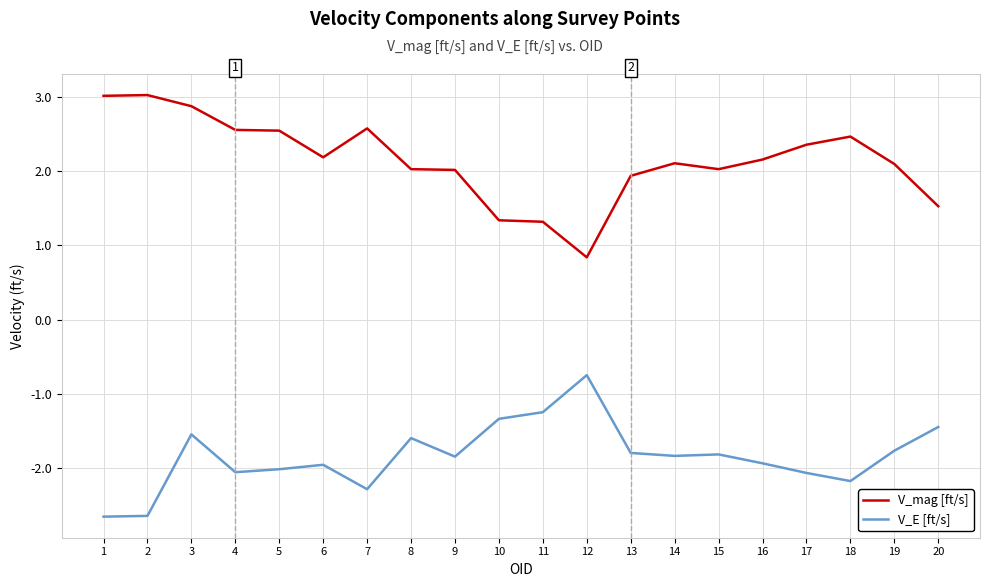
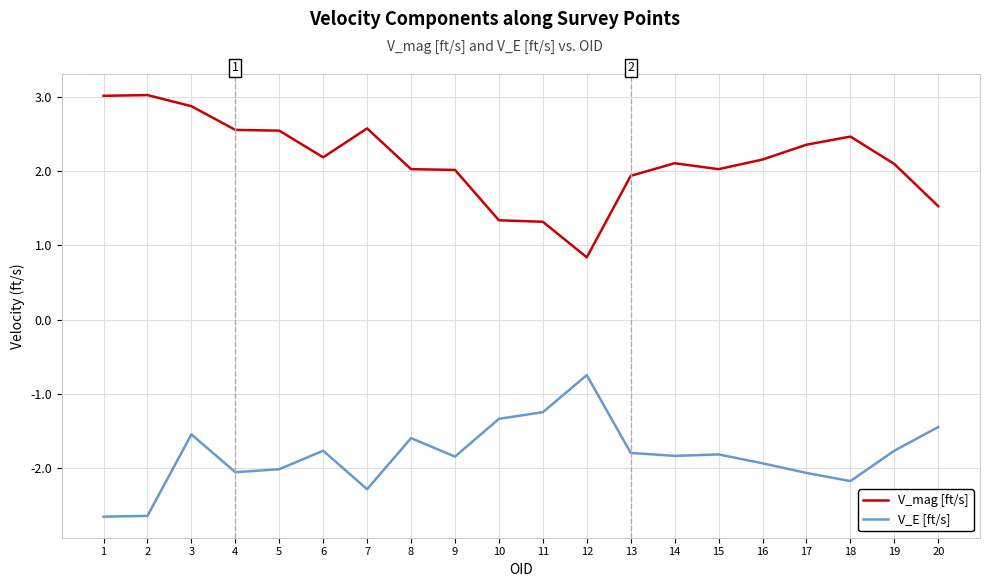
  {
    "V_mag [ft/s]": {
      "1": 3.0,
      "2": 3.0,
      "3": 2.9,
      "4": 2.6,
      "5": 2.6,
      "6": 2.2,
      "7": 2.6,
      "8": 2.0,
      "9": 2.0,
      "10": 1.3,
      "11": 1.3,
      "12": 0.8,
      "13": 1.9,
      "14": 2.1,
      "15": 2.0,
      "16": 2.2,
      "17": 2.4,
      "18": 2.5,
      "19": 2.1,
      "20": 1.5
    },
    "V_E [ft/s]": {
      "1": -2.7,
      "2": -2.7,
      "3": -1.6,
      "4": -2.1,
      "5": -2.0,
-     "6": -2.0,
+     "6": -1.8,
      "7": -2.3,
      "8": -1.6,
      "9": -1.9,
      "10": -1.3,
      "11": -1.3,
      "12": -0.8,
      "13": -1.8,
      "14": -1.8,
      "15": -1.8,
      "16": -1.9,
      "17": -2.1,
      "18": -2.2,
      "19": -1.8,
      "20": -1.5
    }
  }
